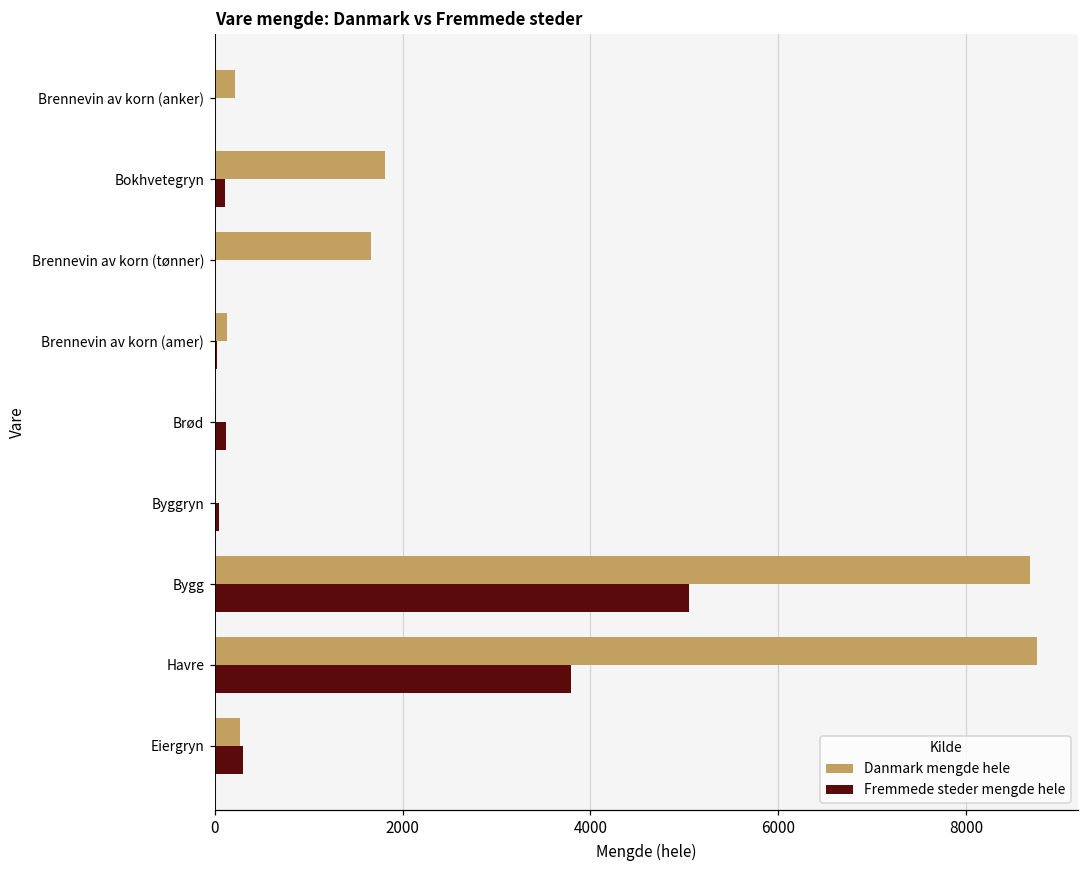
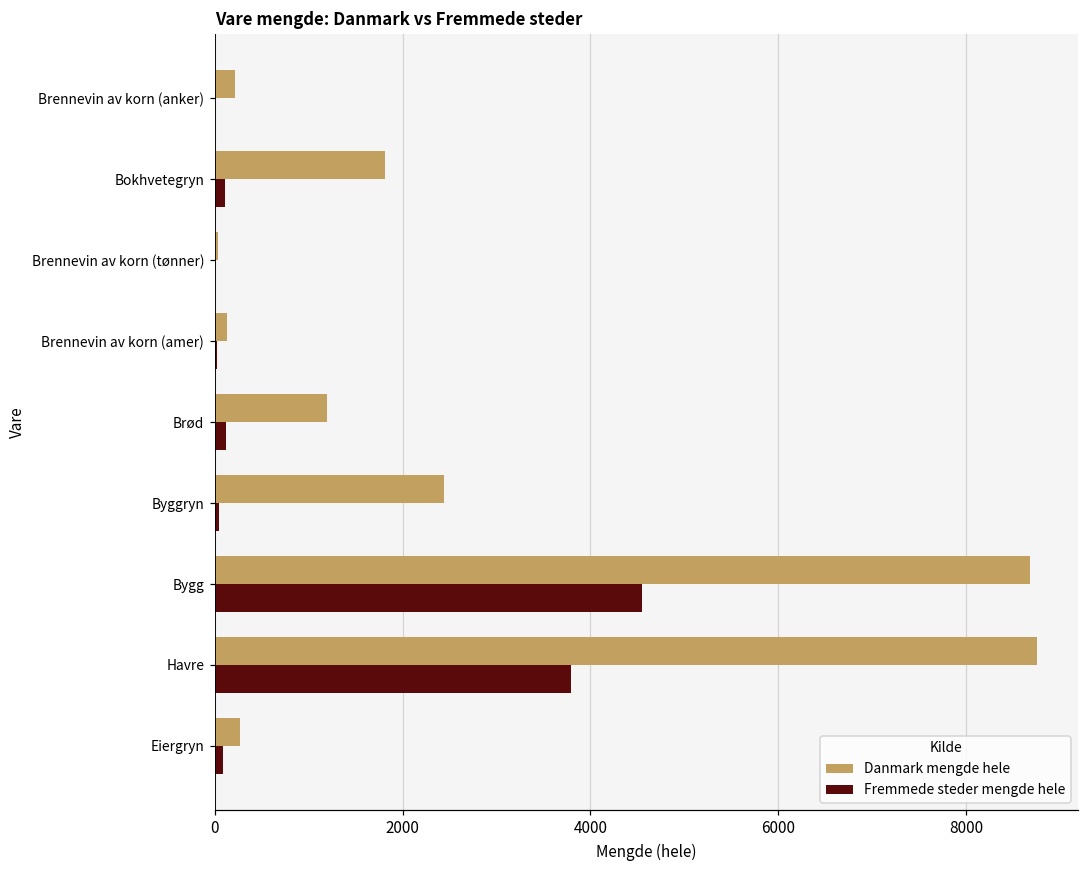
  {
    "Danmark mengde hele": {
      "Brennevin av korn (anker)": 200,
      "Bokhvetegryn": 1800,
-     "Brennevin av korn (tønner)": 1700,
+     "Brennevin av korn (tønner)": 0,
      "Brennevin av korn (amer)": 100,
-     "Brød": 0,
-     "Byggryn": 0,
+     "Brød": 1200,
+     "Byggryn": 2400,
      "Bygg": 8700,
      "Havre": 8800,
      "Eiergryn": 300
    },
    "Fremmede steder mengde hele": {
      "Brennevin av korn (anker)": 0,
      "Bokhvetegryn": 100,
      "Brennevin av korn (tønner)": 0,
      "Brød": 100,
      "Byggryn": 0,
-     "Bygg": 5100,
+     "Bygg": 4500,
      "Havre": 3800,
-     "Eiergryn": 300
+     "Eiergryn": 100
    }
  }
